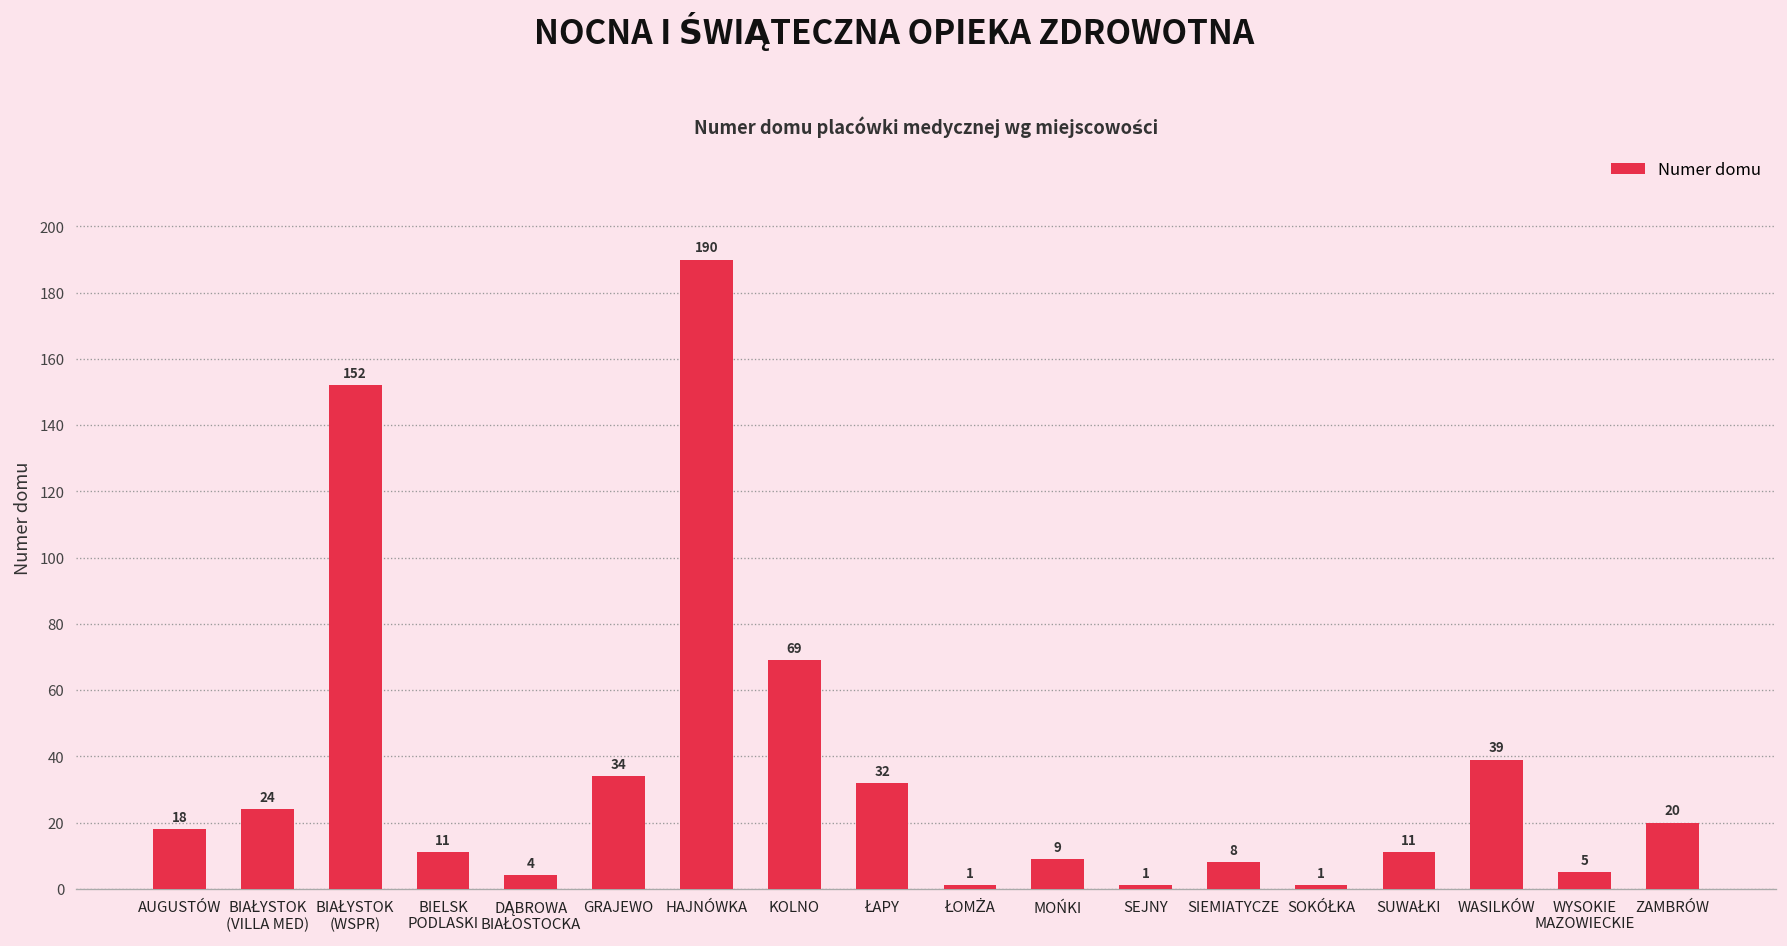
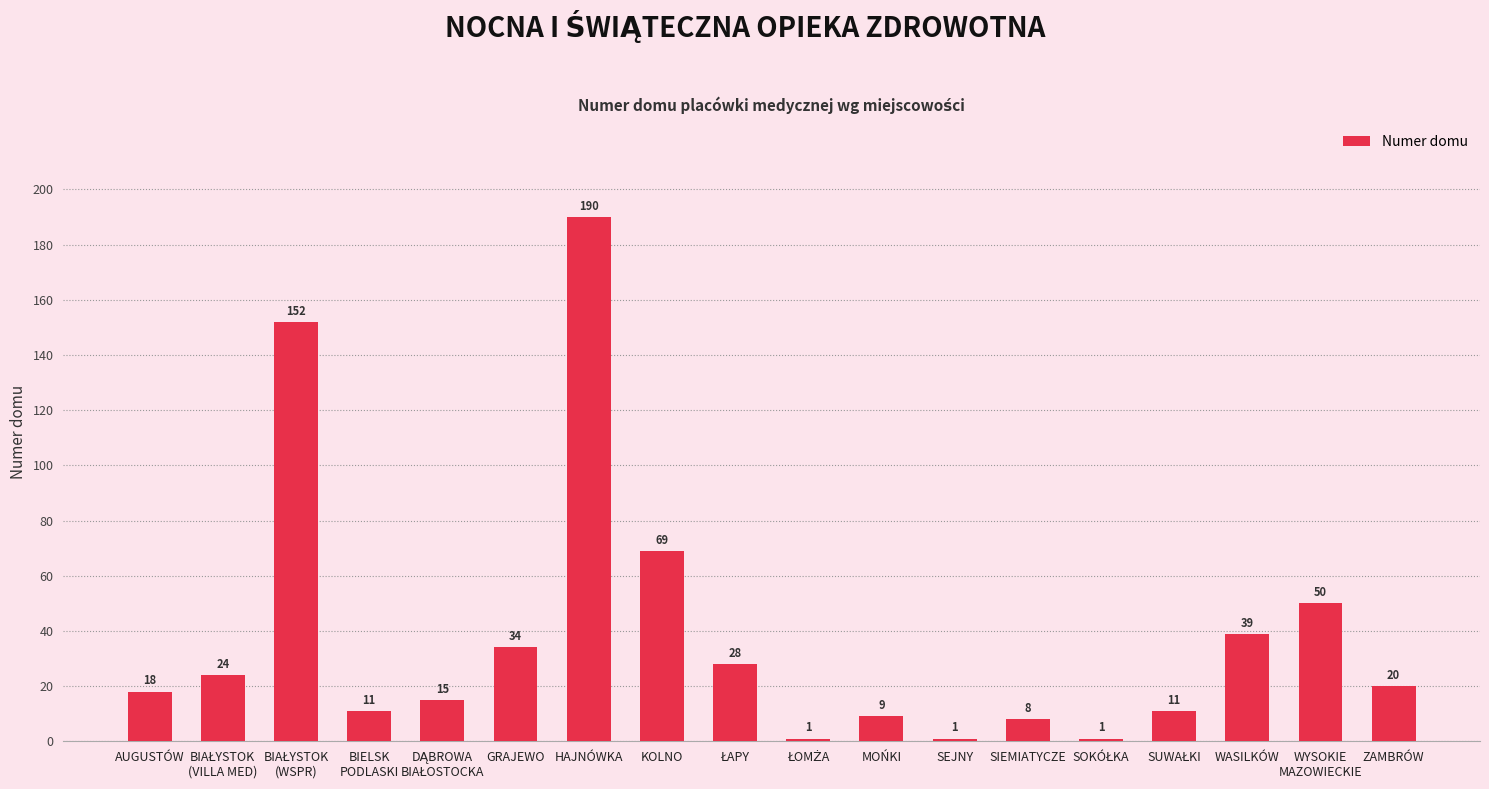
  {
    "AUGUSTÓW": 18,
    "BIAŁYSTOK (VILLA MED)": 24,
    "BIAŁYSTOK (WSPR)": 152,
    "BIELSK PODLASKI": 11,
-   "DĄBROWA BIAŁOSTOCKA": 4,
+   "DĄBROWA BIAŁOSTOCKA": 15,
    "GRAJEWO": 34,
    "HAJNÓWKA": 190,
    "KOLNO": 69,
-   "ŁAPY": 32,
+   "ŁAPY": 28,
    "ŁOMŻA": 1,
    "MOŃKI": 9,
    "SEJNY": 1,
    "SIEMIATYCZE": 8,
    "SOKÓŁKA": 1,
    "SUWAŁKI": 11,
    "WASILKÓW": 39,
-   "WYSOKIE MAZOWIECKIE": 5,
+   "WYSOKIE MAZOWIECKIE": 50,
    "ZAMBRÓW": 20
  }
